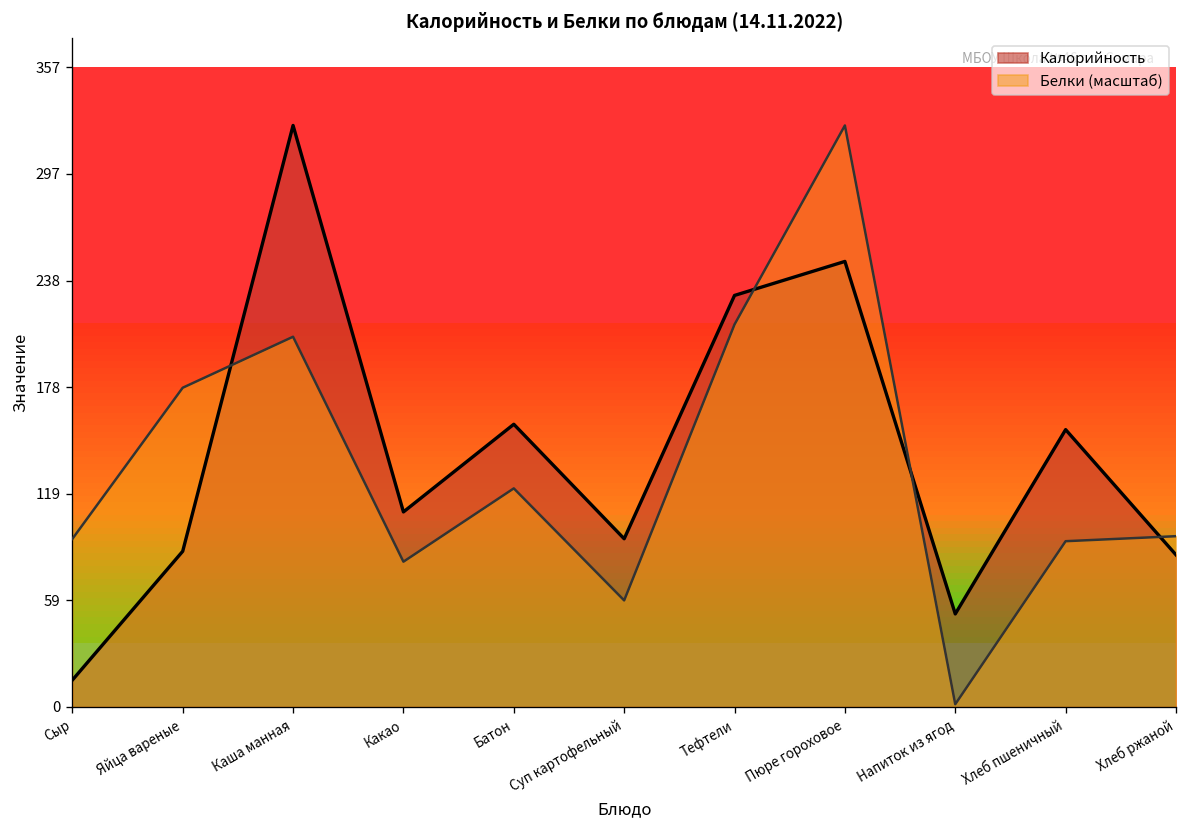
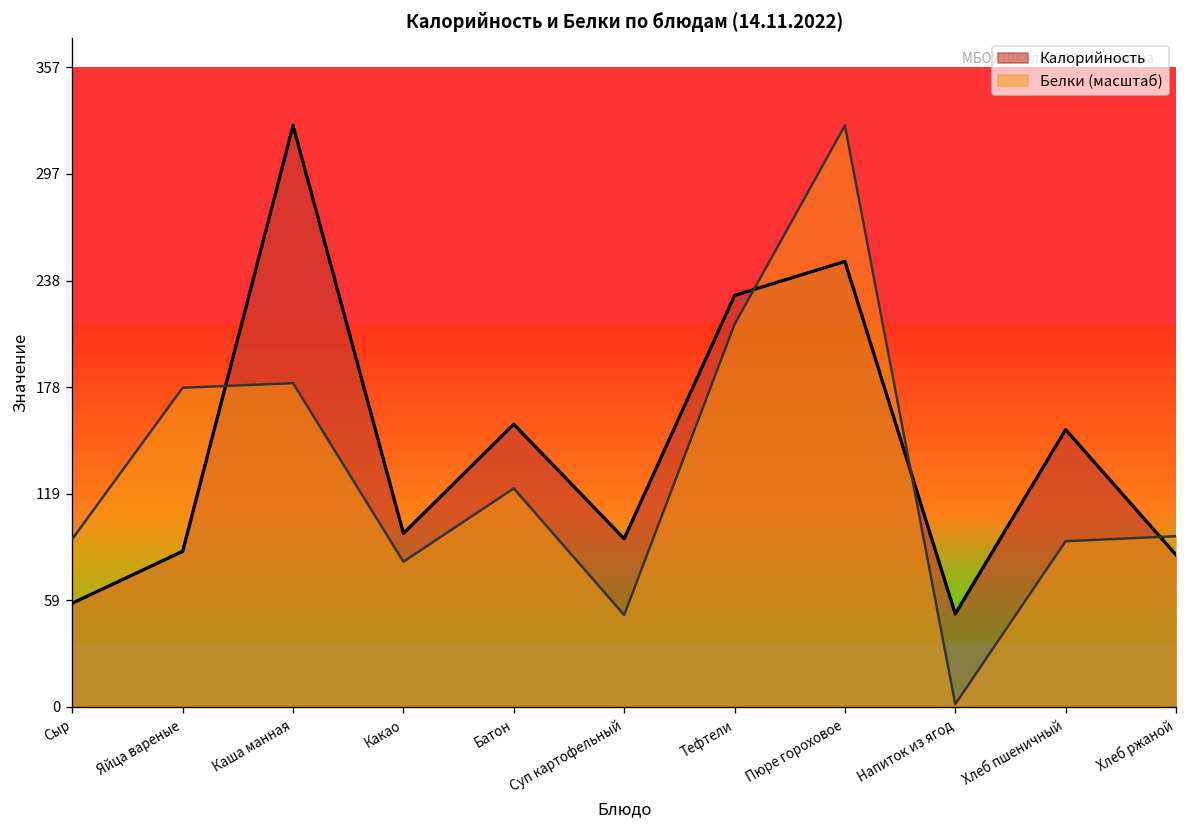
  {
    "Калорийность": {
-     "Сыр": 15,
+     "Сыр": 58,
      "Яйца вареные": 87,
      "Каша манная": 325,
-     "Какао": 109,
+     "Какао": 97,
      "Батон": 158,
      "Суп картофельный": 94,
      "Тефтели": 230,
      "Пюре гороховое": 249,
      "Напиток из ягод": 52,
      "Хлеб пшеничный": 155,
      "Хлеб ржаной": 85
    },
    "Белки (масштаб)": {
      "Сыр": 94,
      "Яйца вареные": 178,
-     "Каша манная": 207,
+     "Каша манная": 181,
      "Какао": 81,
      "Батон": 122,
-     "Суп картофельный": 60,
+     "Суп картофельный": 51,
      "Тефтели": 214,
      "Пюре гороховое": 325,
      "Напиток из ягод": 2,
      "Хлеб пшеничный": 93,
      "Хлеб ржаной": 95
    }
  }
